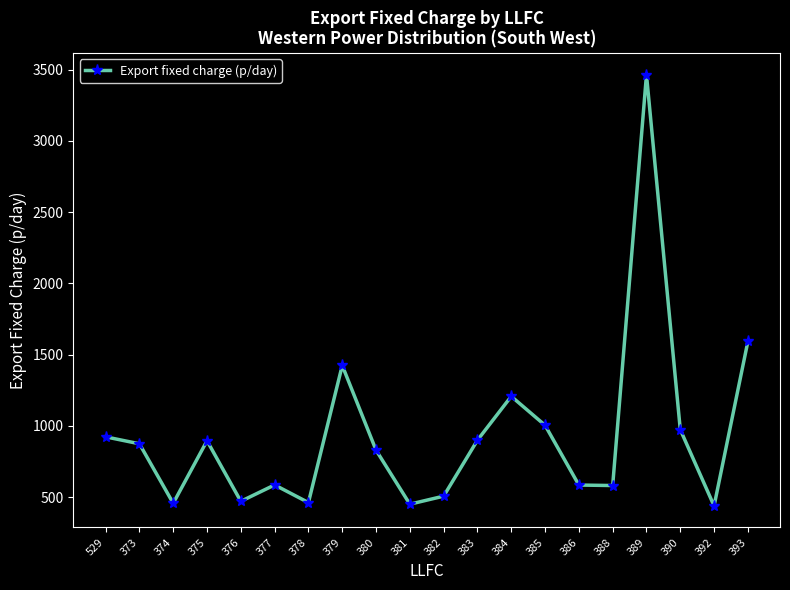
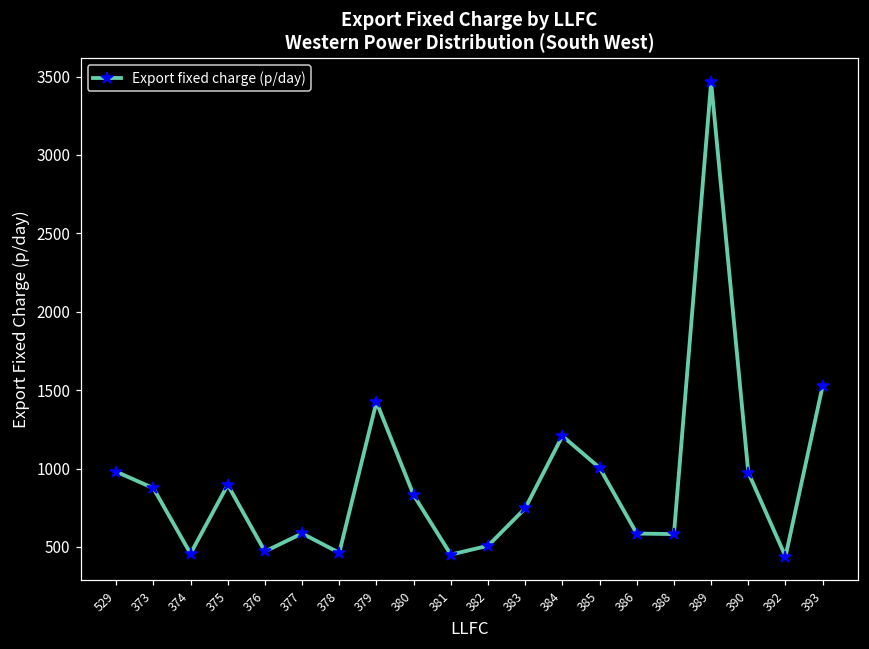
  {
-   "529": 920,
+   "529": 980,
    "373": 870,
    "374": 460,
    "375": 900,
    "376": 470,
    "377": 590,
    "378": 460,
    "379": 1420,
    "380": 830,
    "381": 450,
    "382": 510,
-   "383": 900,
+   "383": 750,
    "384": 1210,
    "385": 1000,
    "386": 590,
    "388": 580,
    "389": 3460,
    "390": 970,
    "392": 440,
-   "393": 1590
+   "393": 1530
  }
